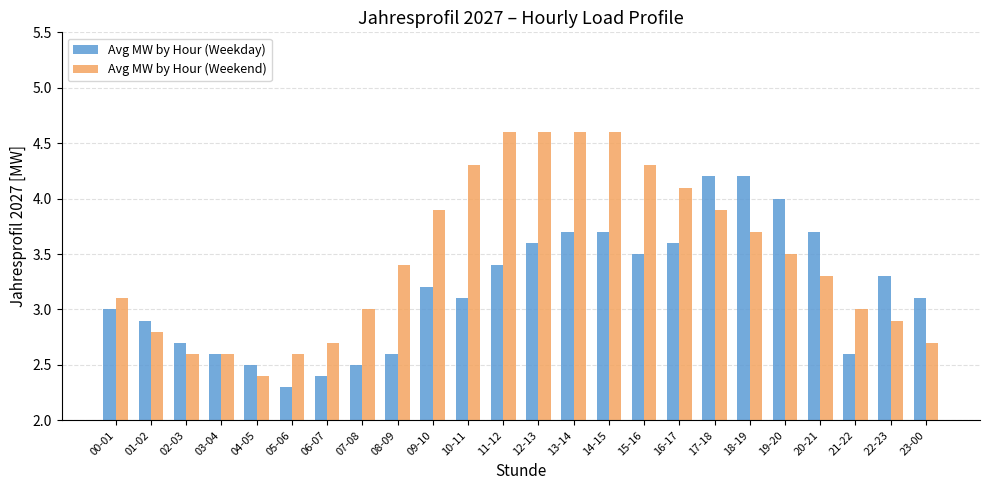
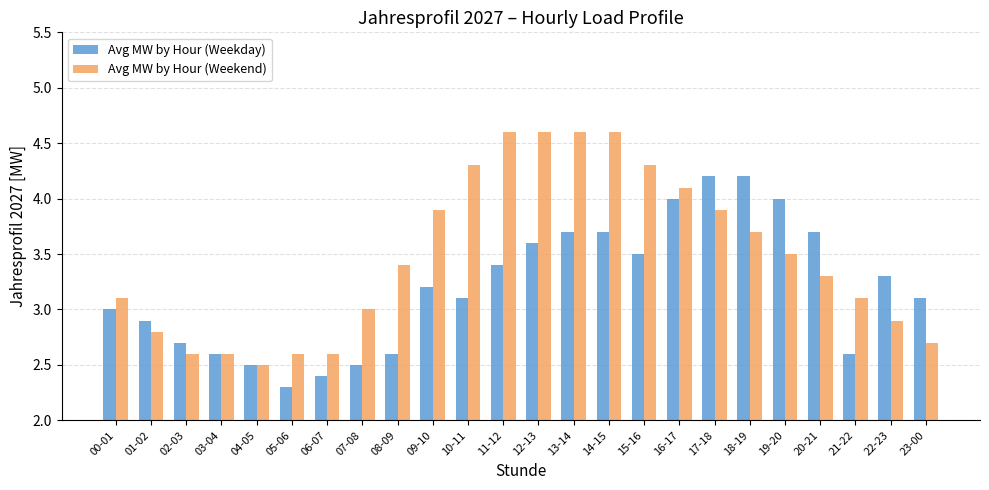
  {
    "Avg MW by Hour (Weekday)": {
      "00-01": 3.0,
      "01-02": 2.9,
      "02-03": 2.7,
      "03-04": 2.6,
      "04-05": 2.5,
      "05-06": 2.3,
      "06-07": 2.4,
      "07-08": 2.5,
      "08-09": 2.6,
      "09-10": 3.2,
      "10-11": 3.1,
      "11-12": 3.4,
      "12-13": 3.6,
      "13-14": 3.7,
      "14-15": 3.7,
      "15-16": 3.5,
-     "16-17": 3.6,
+     "16-17": 4.0,
      "17-18": 4.2,
      "18-19": 4.2,
      "19-20": 4.0,
      "20-21": 3.7,
      "21-22": 2.6,
      "22-23": 3.3,
      "23-00": 3.1
    },
    "Avg MW by Hour (Weekend)": {
      "00-01": 3.1,
      "01-02": 2.8,
      "02-03": 2.6,
      "03-04": 2.6,
-     "04-05": 2.4,
+     "04-05": 2.5,
      "05-06": 2.6,
-     "06-07": 2.7,
+     "06-07": 2.6,
      "07-08": 3.0,
      "08-09": 3.4,
      "09-10": 3.9,
      "10-11": 4.3,
      "11-12": 4.6,
      "12-13": 4.6,
      "13-14": 4.6,
      "14-15": 4.6,
      "15-16": 4.3,
      "16-17": 4.1,
      "17-18": 3.9,
      "18-19": 3.7,
      "19-20": 3.5,
      "20-21": 3.3,
-     "21-22": 3.0,
+     "21-22": 3.1,
      "22-23": 2.9,
      "23-00": 2.7
    }
  }
